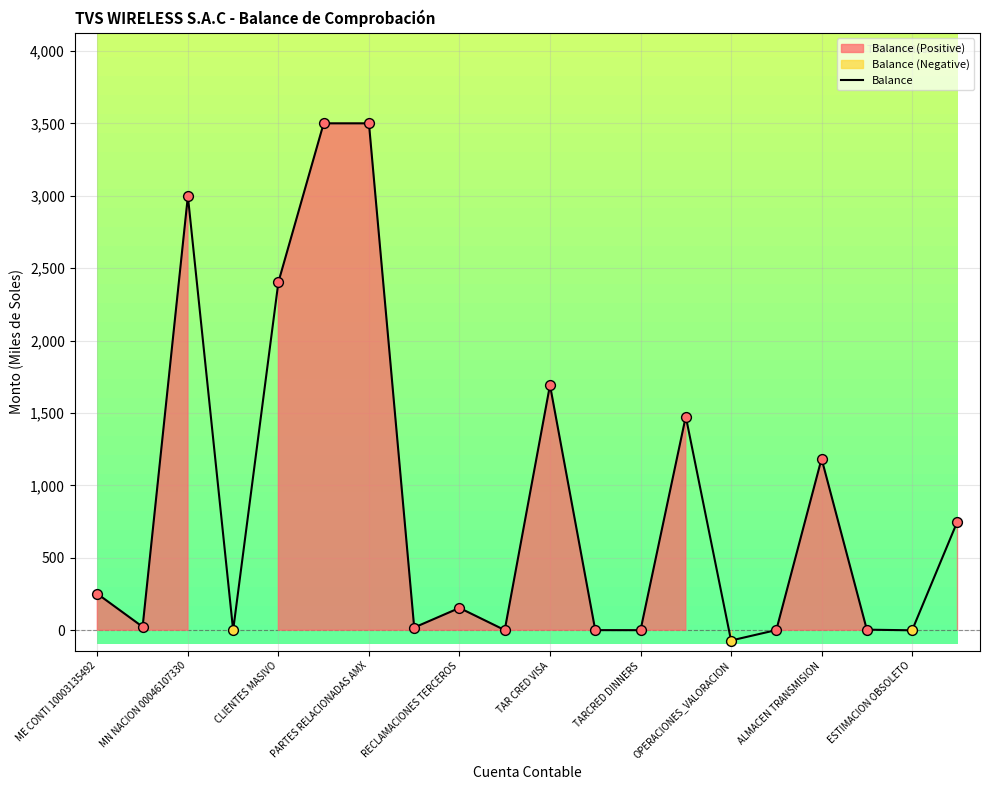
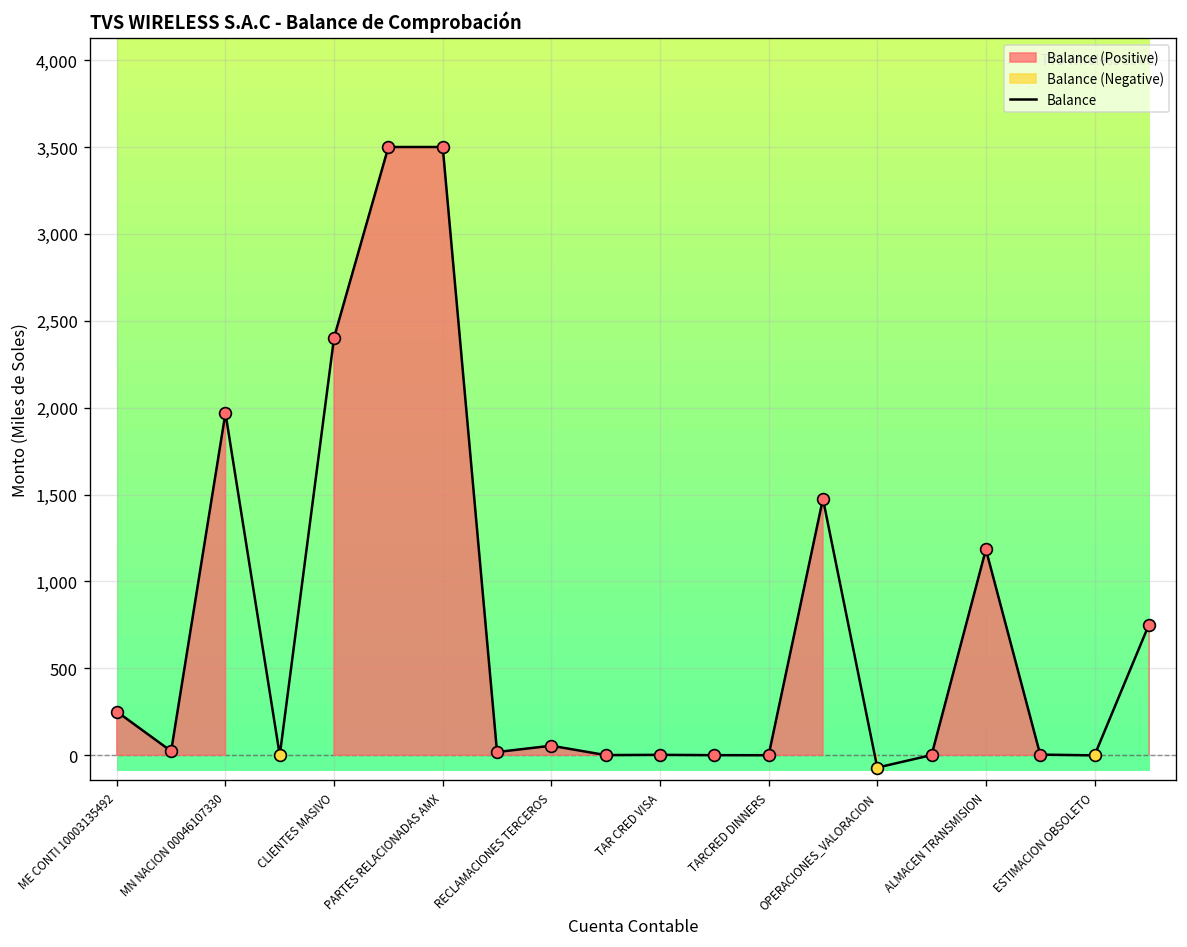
  {
    "Balance": {
-     "MN NACION 00046107330": "3,000",
-     "RECLAMACIONES TERCEROS": "150",
-     "TAR CRED VISA": "1,690"
+     "MN NACION 00046107330": "1,970",
+     "RECLAMACIONES TERCEROS": "50",
+     "TAR CRED VISA": "0"
    }
  }
